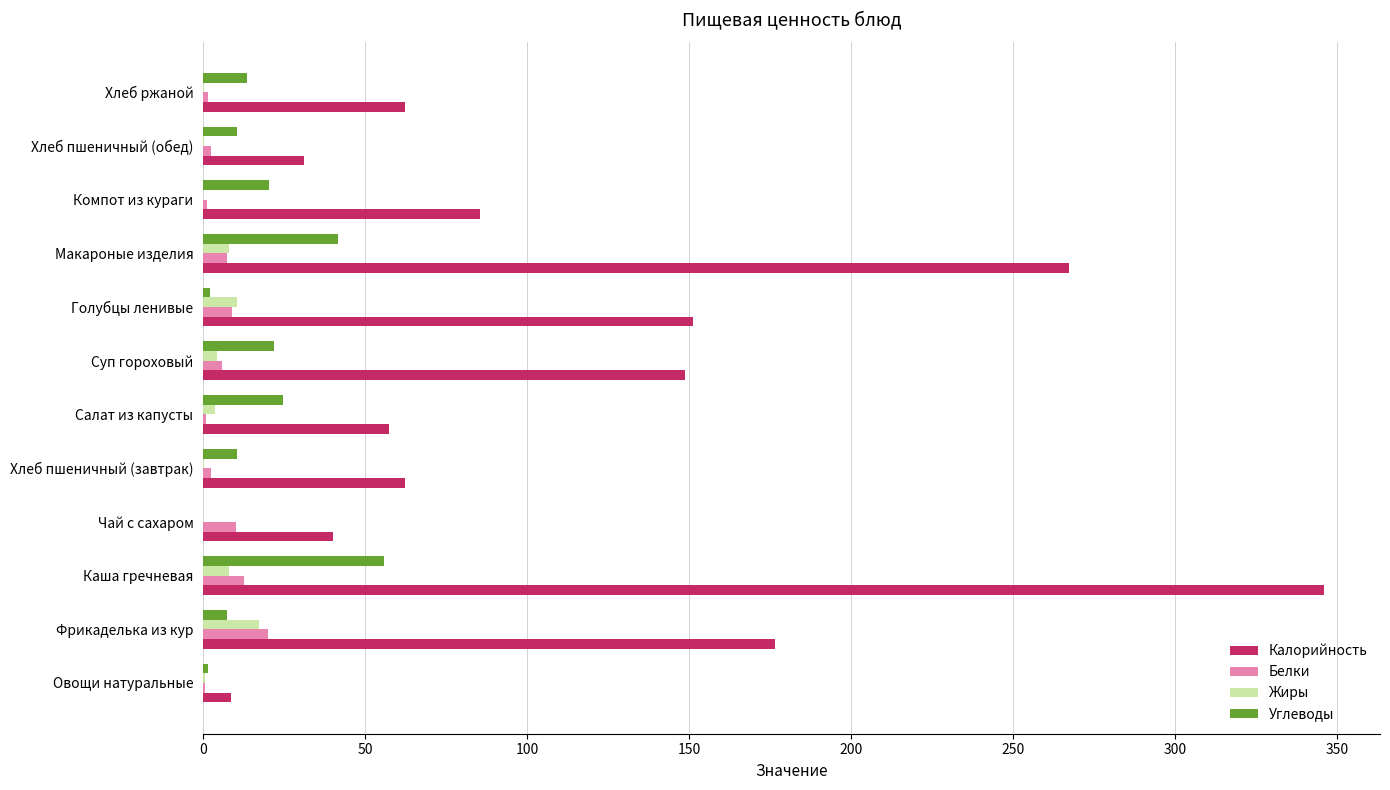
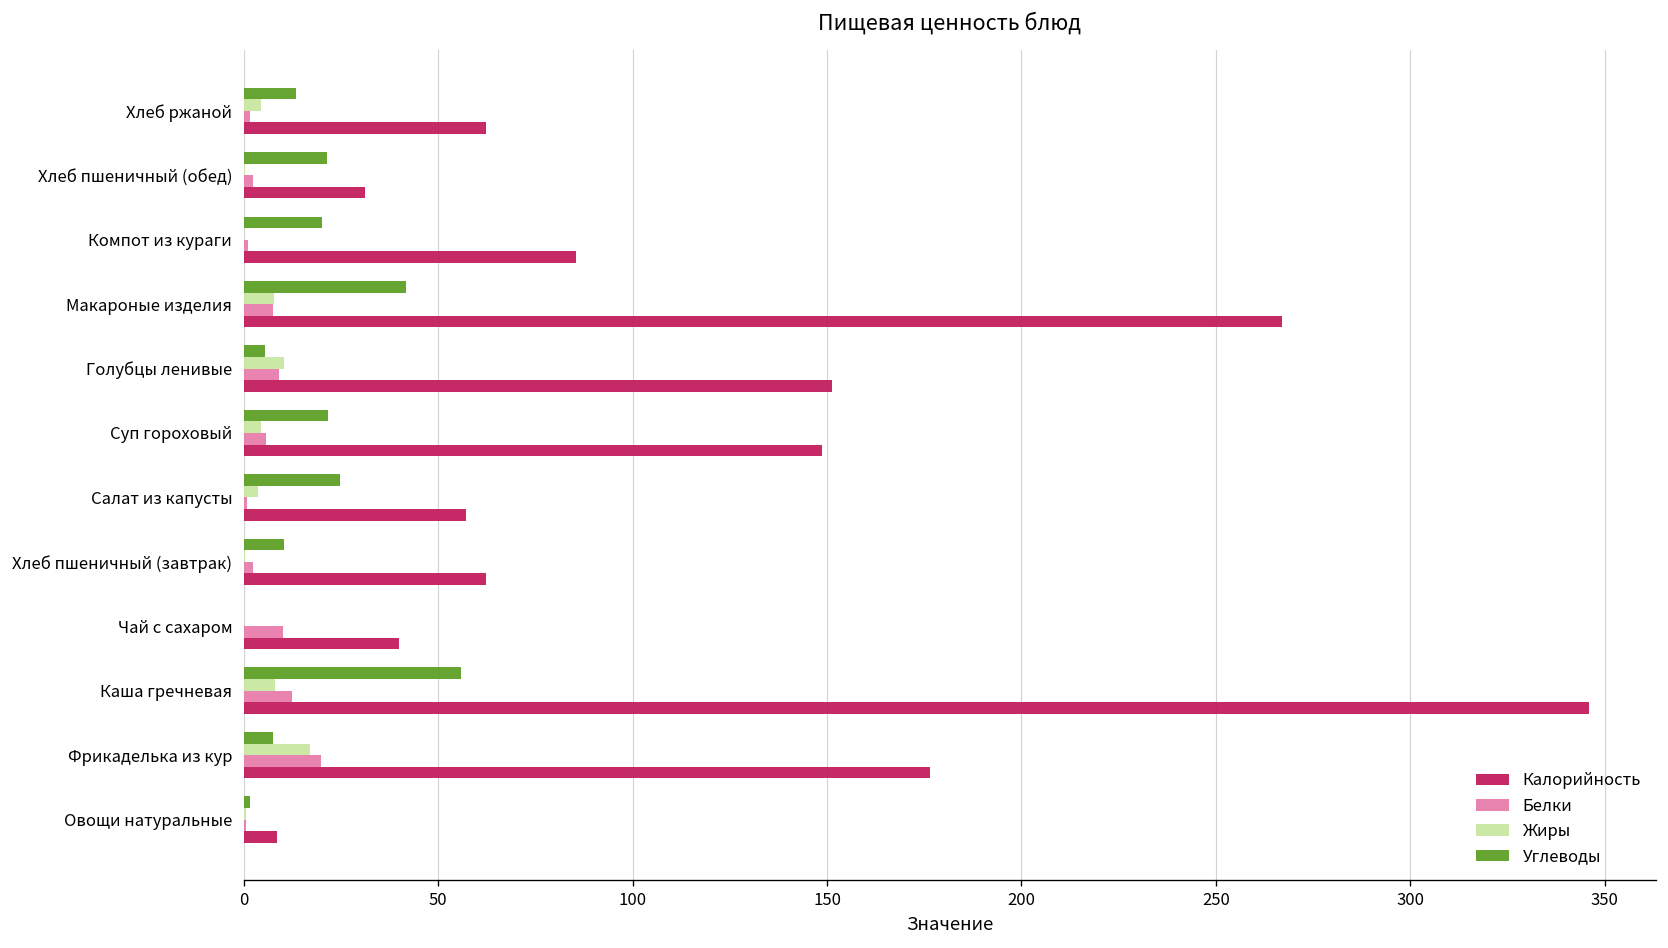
  {
    "Калорийность": {
      "Хлеб ржаной": 62,
      "Хлеб пшеничный (обед)": 31,
      "Компот из кураги": 85,
      "Макароные изделия": 267,
      "Голубцы ленивые": 151,
      "Суп гороховый": 149,
      "Салат из капусты": 57,
      "Хлеб пшеничный (завтрак)": 62,
      "Чай с сахаром": 40,
      "Каша гречневая": 346,
      "Фрикаделька из кур": 177,
      "Овощи натуральные": 8
    },
    "Белки": {
      "Хлеб ржаной": 1,
      "Хлеб пшеничный (обед)": 2,
      "Компот из кураги": 1,
      "Макароные изделия": 7,
      "Голубцы ленивые": 9,
      "Суп гороховый": 6,
      "Салат из капусты": 1,
      "Хлеб пшеничный (завтрак)": 2,
      "Чай с сахаром": 10,
      "Каша гречневая": 12,
      "Фрикаделька из кур": 20
    },
    "Жиры": {
-     "Хлеб ржаной": 0,
+     "Хлеб ржаной": 5,
      "Макароные изделия": 8,
      "Голубцы ленивые": 10,
      "Суп гороховый": 4,
      "Салат из капусты": 4,
      "Чай с сахаром": 0,
      "Каша гречневая": 8,
      "Фрикаделька из кур": 17
    },
    "Углеводы": {
      "Хлеб ржаной": 13,
-     "Хлеб пшеничный (обед)": 10,
+     "Хлеб пшеничный (обед)": 21,
      "Компот из кураги": 20,
      "Макароные изделия": 42,
-     "Голубцы ленивые": 2,
+     "Голубцы ленивые": 5,
      "Суп гороховый": 22,
      "Салат из капусты": 25,
      "Хлеб пшеничный (завтрак)": 10,
      "Чай с сахаром": 0,
      "Каша гречневая": 56,
      "Фрикаделька из кур": 7,
      "Овощи натуральные": 2
    }
  }
